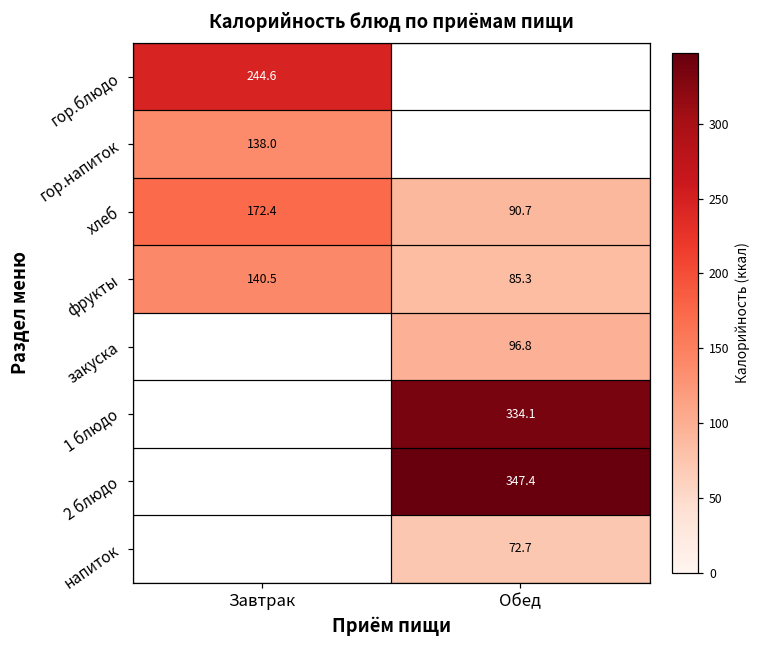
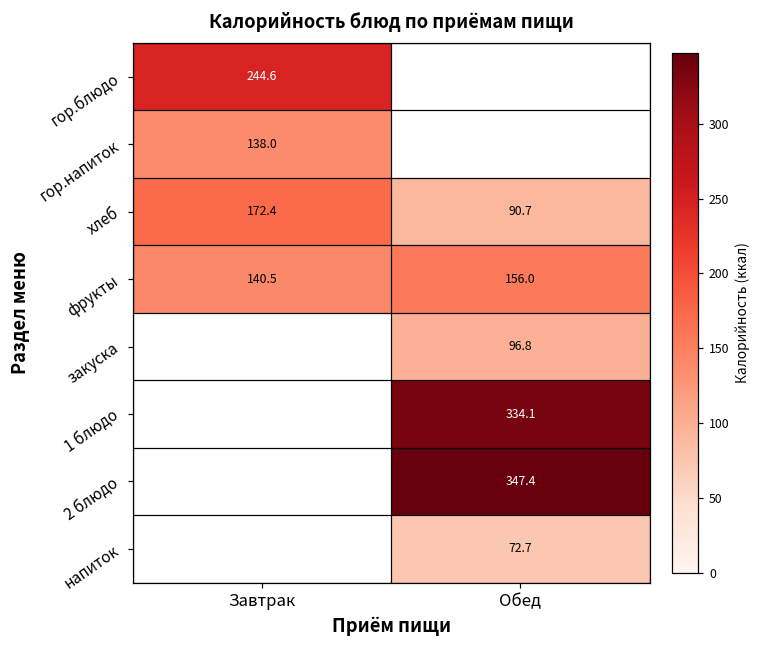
  {
    "гор.блюдо": {
      "Завтрак": 244.6
    },
    "гор.напиток": {
      "Завтрак": 138.0
    },
    "хлеб": {
      "Завтрак": 172.4,
      "Обед": 90.7
    },
    "фрукты": {
      "Завтрак": 140.5,
-     "Обед": 85.3
+     "Обед": 156.0
    },
    "закуска": {
      "Обед": 96.8
    },
    "1 блюдо": {
      "Обед": 334.1
    },
    "2 блюдо": {
      "Обед": 347.4
    },
    "напиток": {
      "Обед": 72.7
    }
  }
